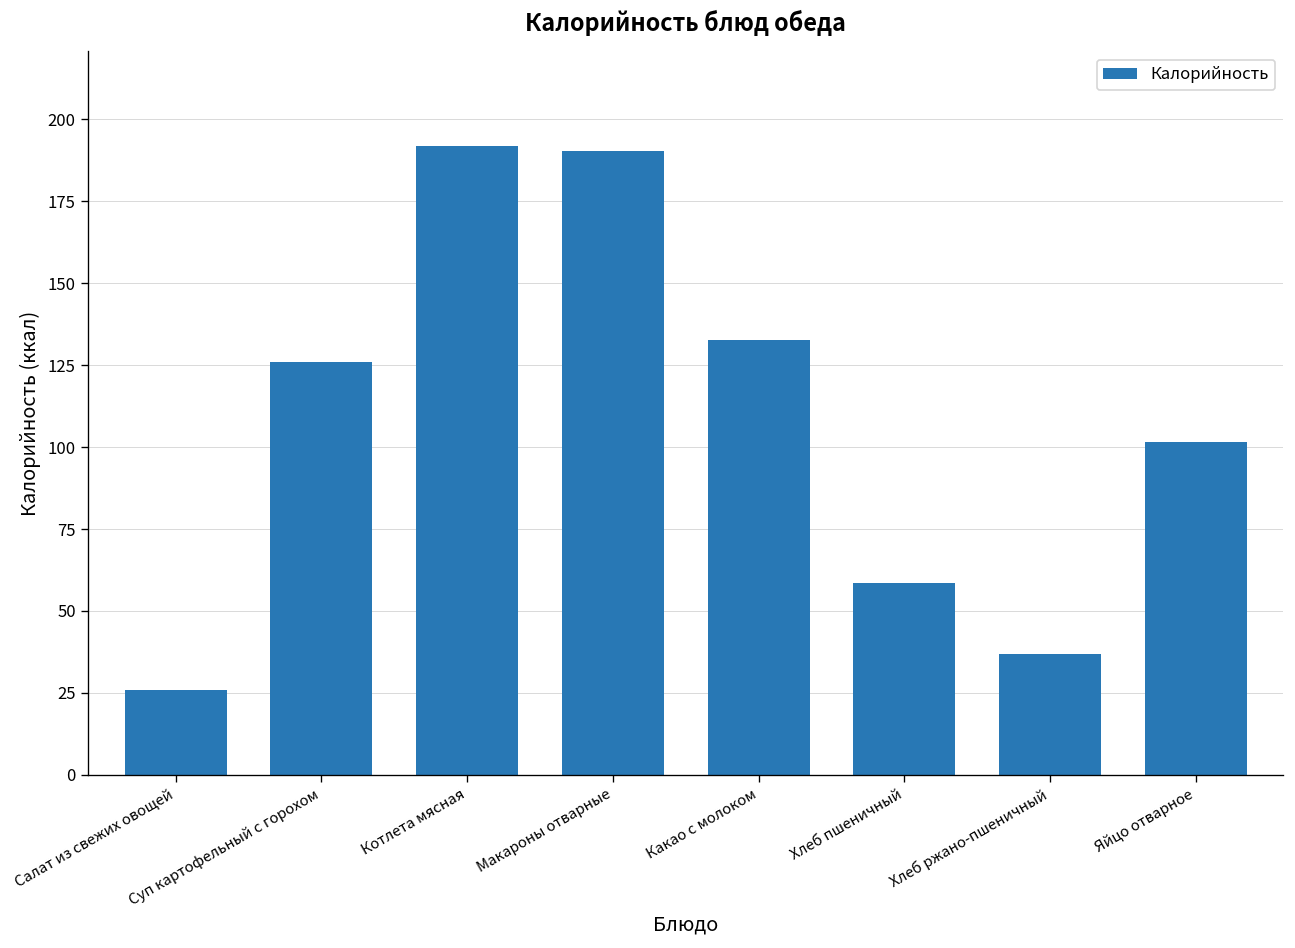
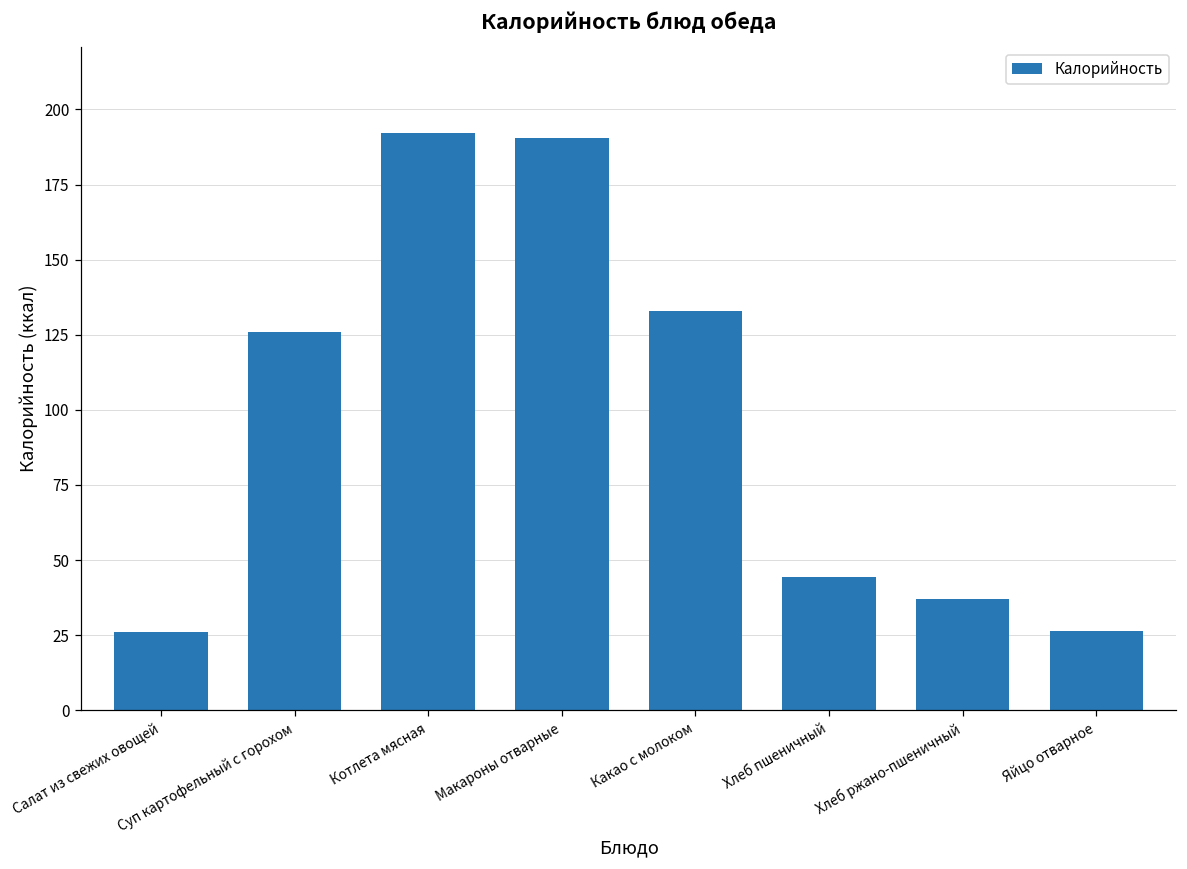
  {
    "Салат из свежих овощей": 26,
    "Суп картофельный с горохом": 126,
    "Котлета мясная": 192,
    "Макароны отварные": 190,
    "Какао с молоком": 133,
-   "Хлеб пшеничный": 59,
+   "Хлеб пшеничный": 44,
    "Хлеб ржано-пшеничный": 37,
-   "Яйцо отварное": 101
+   "Яйцо отварное": 26
  }
